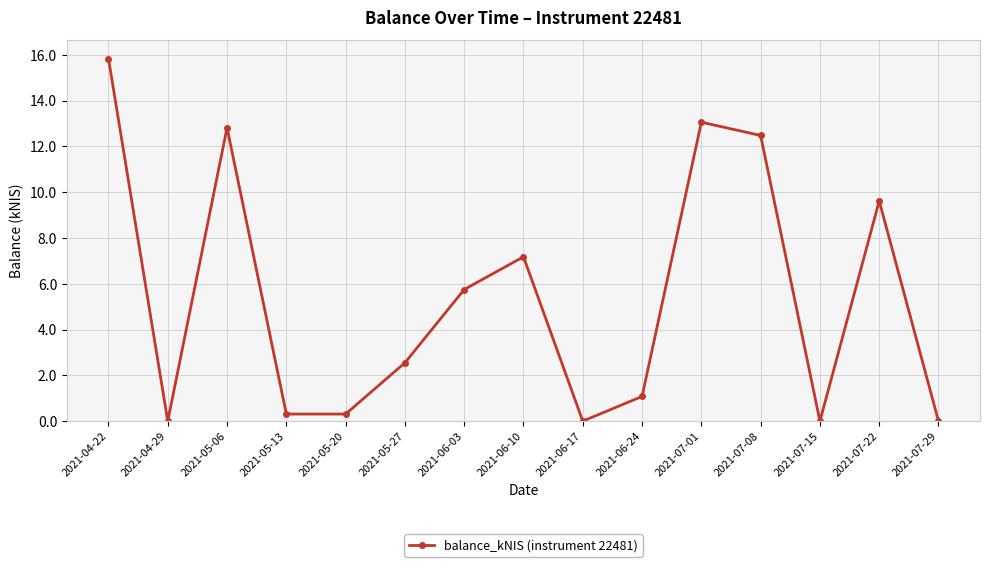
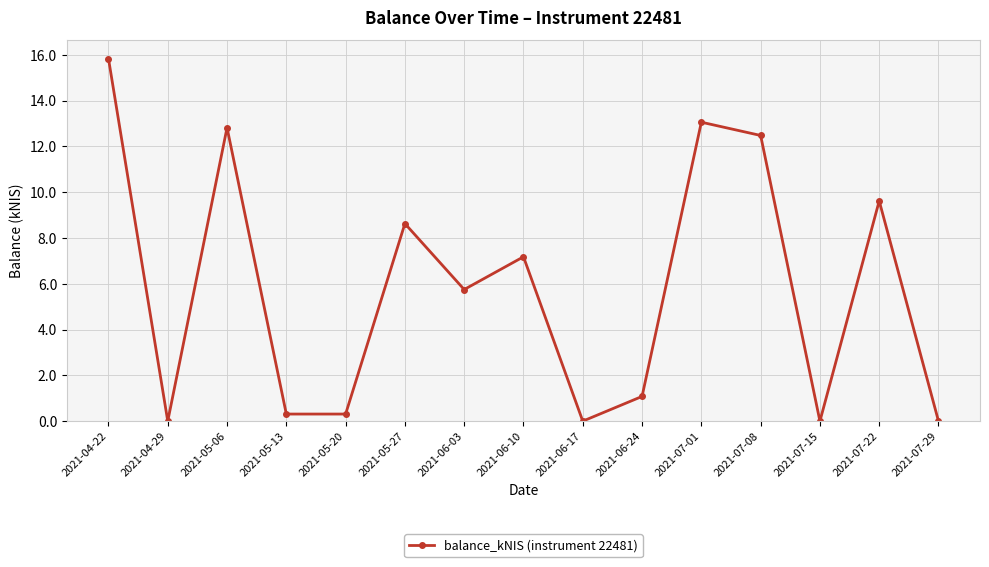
  {
    "2021-04-22": 15.8,
    "2021-04-29": 0.0,
    "2021-05-06": 12.8,
    "2021-05-13": 0.3,
    "2021-05-20": 0.3,
-   "2021-05-27": 2.6,
+   "2021-05-27": 8.6,
    "2021-06-03": 5.8,
    "2021-06-10": 7.2,
    "2021-06-17": 0.0,
    "2021-06-24": 1.1,
    "2021-07-01": 13.1,
    "2021-07-08": 12.5,
    "2021-07-15": 0.0,
    "2021-07-22": 9.6,
    "2021-07-29": 0.0
  }
